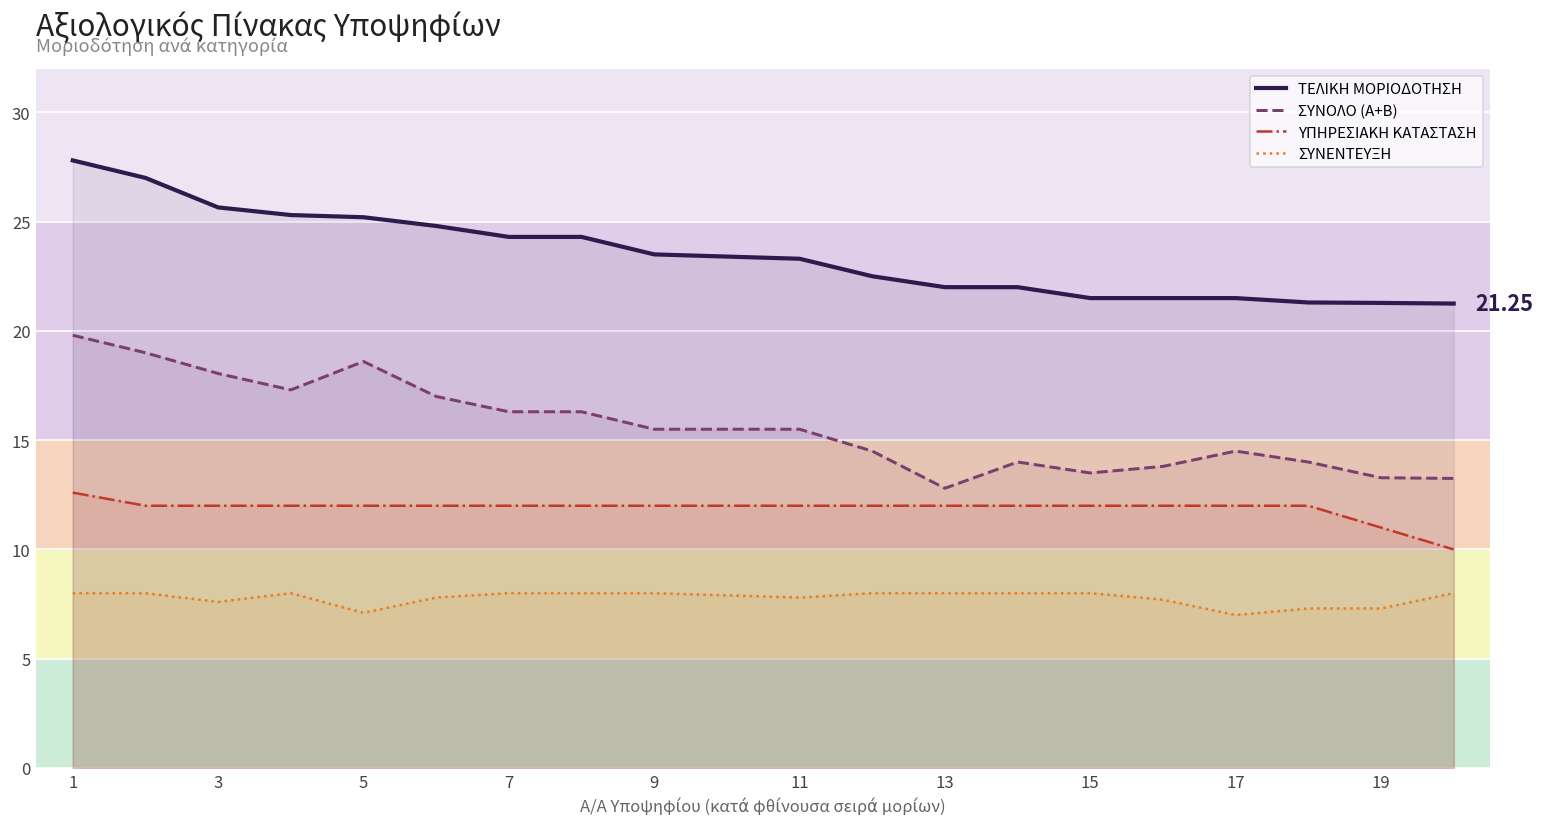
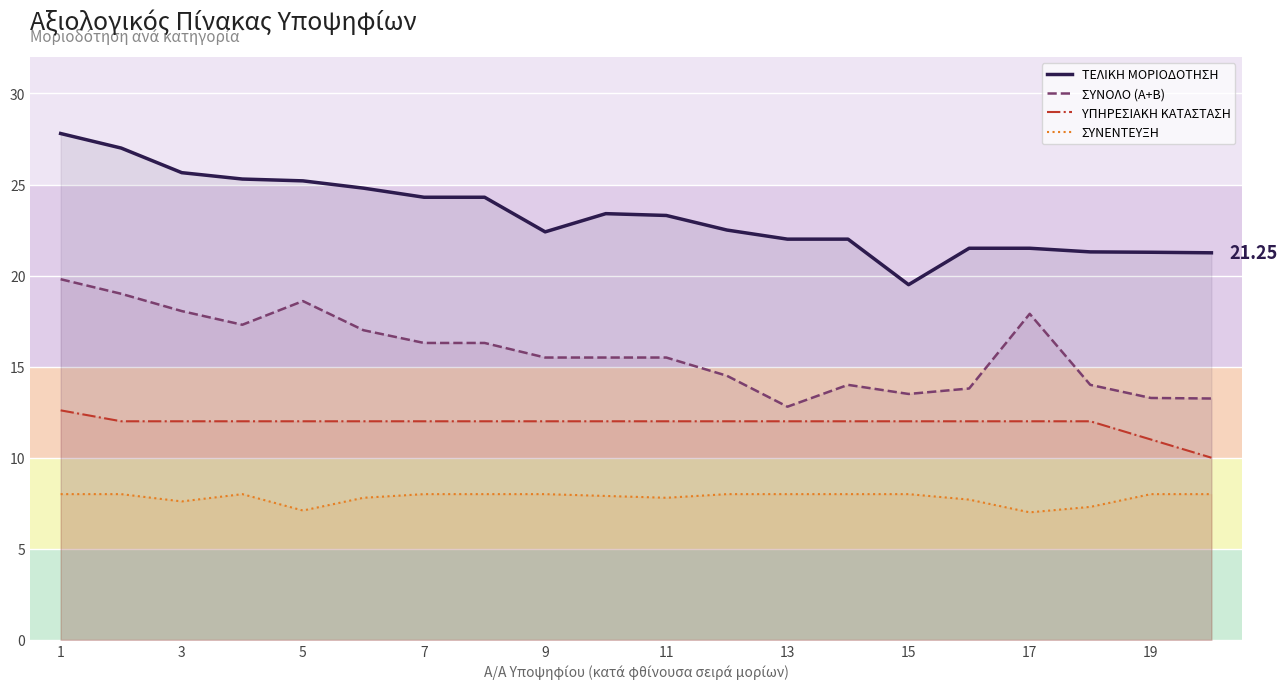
  {
    "ΤΕΛΙΚΗ ΜΟΡΙΟΔΟΤΗΣΗ": {
      "1": 27.8,
      "3": 25.7,
      "5": 25.2,
      "7": 24.3,
-     "9": 23.5,
+     "9": 22.4,
      "11": 23.3,
      "13": 22.0,
-     "15": 21.5,
+     "15": 19.5,
      "17": 21.5,
      "19": 21.3
    },
    "ΣΥΝΟΛΟ (Α+Β)": {
      "1": 19.8,
      "3": 18.1,
      "5": 18.6,
      "7": 16.3,
      "9": 15.5,
      "11": 15.5,
      "13": 12.8,
      "15": 13.5,
-     "17": 14.5,
+     "17": 17.9,
      "19": 13.3
    },
    "ΥΠΗΡΕΣΙΑΚΗ ΚΑΤΑΣΤΑΣΗ": {
      "1": 12.6,
      "3": 12.0,
      "5": 12.0,
      "7": 12.0,
      "9": 12.0,
      "11": 12.0,
      "13": 12.0,
      "15": 12.0,
      "17": 12.0,
      "19": 11.0
    },
    "ΣΥΝΕΝΤΕΥΞΗ": {
      "1": 8.0,
      "3": 7.6,
      "5": 7.1,
      "7": 8.0,
      "9": 8.0,
      "11": 7.8,
      "13": 8.0,
      "15": 8.0,
      "17": 7.0,
-     "19": 7.3
+     "19": 8.0
    }
  }
